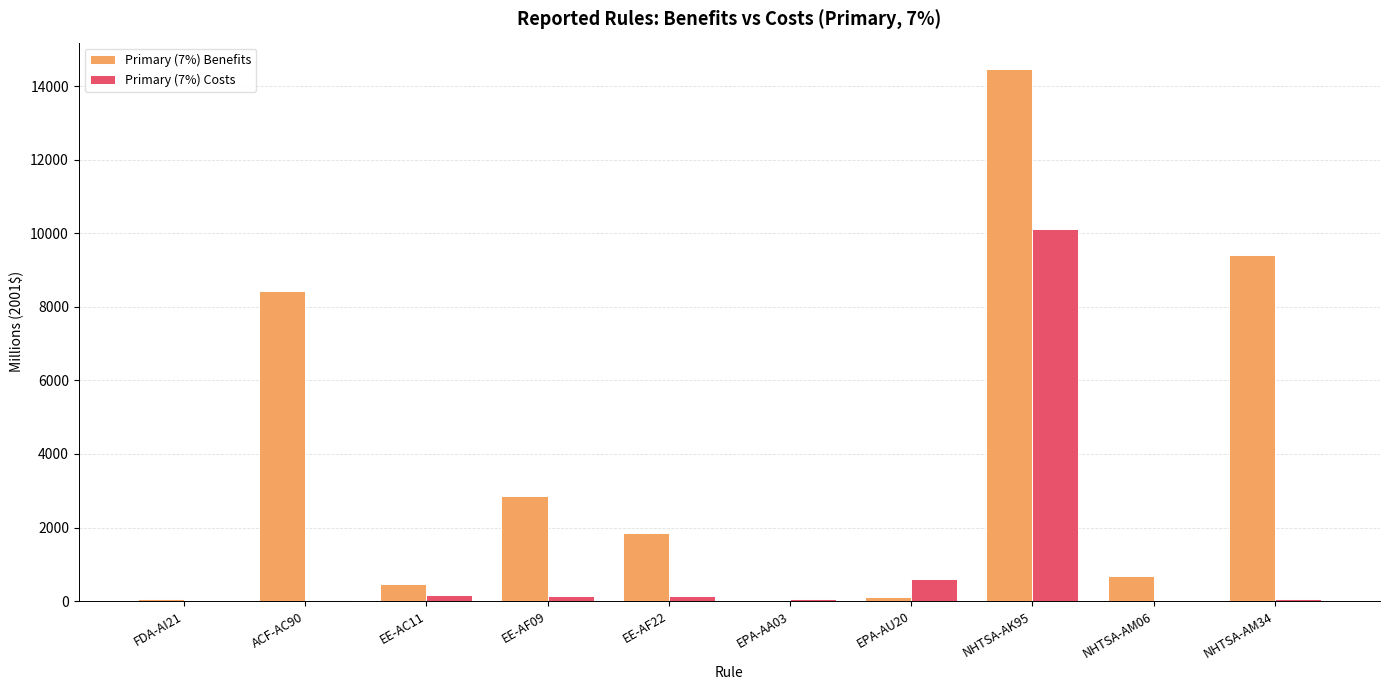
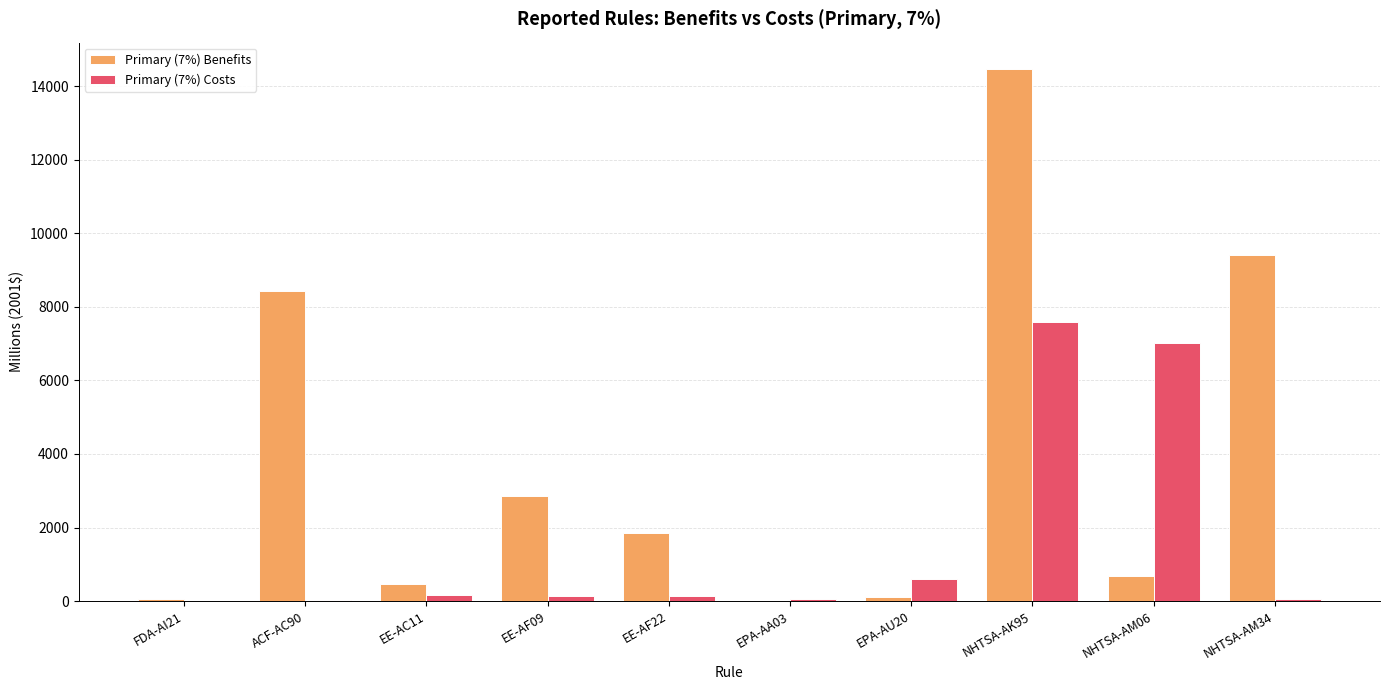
  {
    "Primary (7%) Benefits": {
      "ACF-AC90": 8400,
      "EE-AC11": 500,
      "EE-AF09": 2900,
      "EE-AF22": 1800,
      "EPA-AU20": 100,
      "NHTSA-AK95": 14500,
      "NHTSA-AM06": 700,
      "NHTSA-AM34": 9400
    },
    "Primary (7%) Costs": {
      "EE-AC11": 200,
      "EE-AF09": 100,
      "EE-AF22": 100,
      "EPA-AU20": 600,
-     "NHTSA-AK95": 10100,
-     "NHTSA-AM06": 0
+     "NHTSA-AK95": 7600,
+     "NHTSA-AM06": 7000
    }
  }
